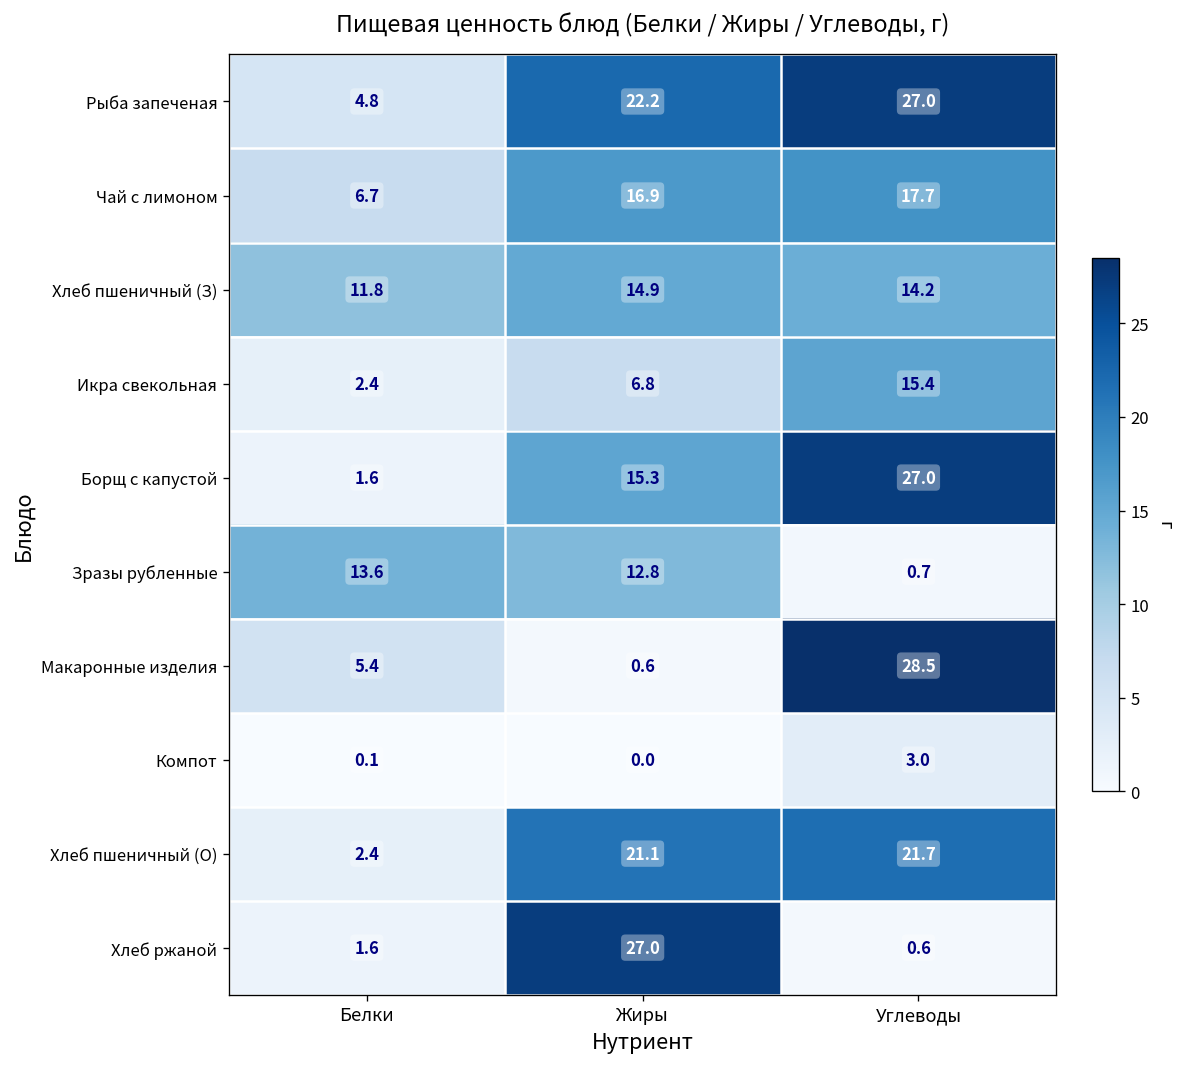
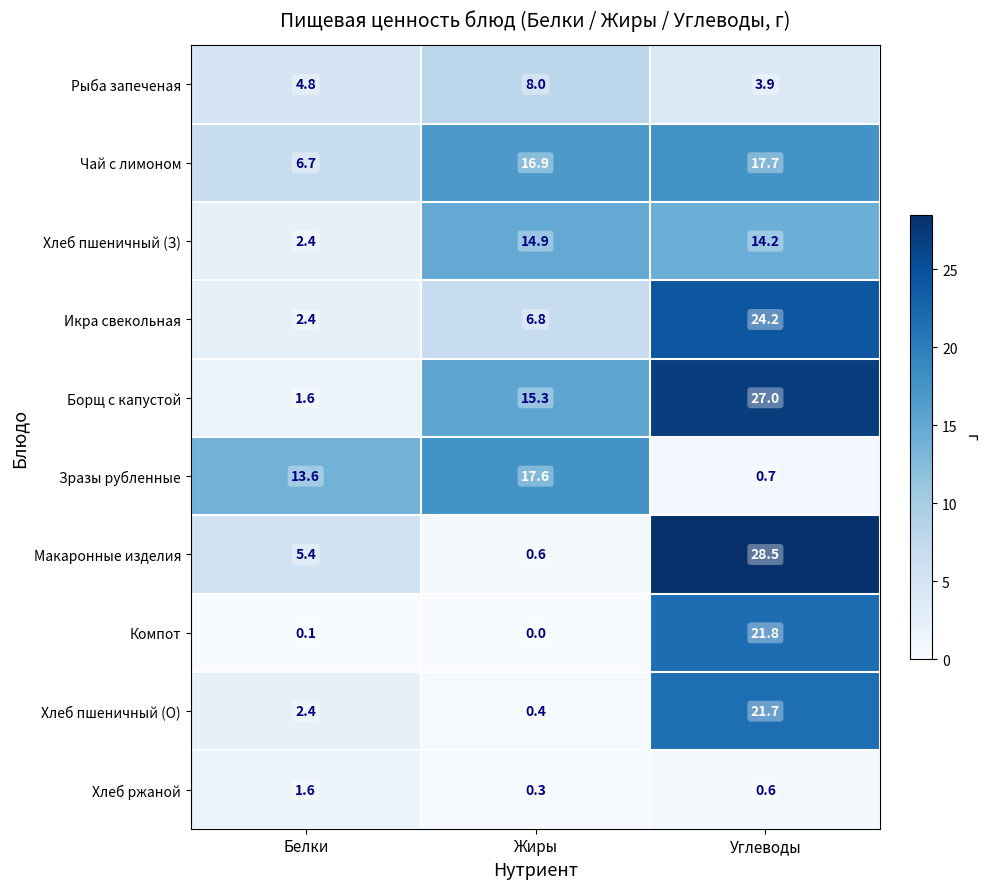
  {
    "Рыба запеченая": {
-     "Жиры": 22.2,
-     "Углеводы": 27.0
+     "Жиры": 8.0,
+     "Углеводы": 3.9
    },
    "Хлеб пшеничный (З)": {
-     "Белки": 11.8
+     "Белки": 2.4
    },
    "Икра свекольная": {
-     "Углеводы": 15.4
+     "Углеводы": 24.2
    },
    "Зразы рубленные": {
-     "Жиры": 12.8
+     "Жиры": 17.6
    },
    "Компот": {
-     "Углеводы": 3.0
+     "Углеводы": 21.8
    },
    "Хлеб пшеничный (О)": {
-     "Жиры": 21.1
+     "Жиры": 0.4
    },
    "Хлеб ржаной": {
-     "Жиры": 27.0
+     "Жиры": 0.3
    }
  }
